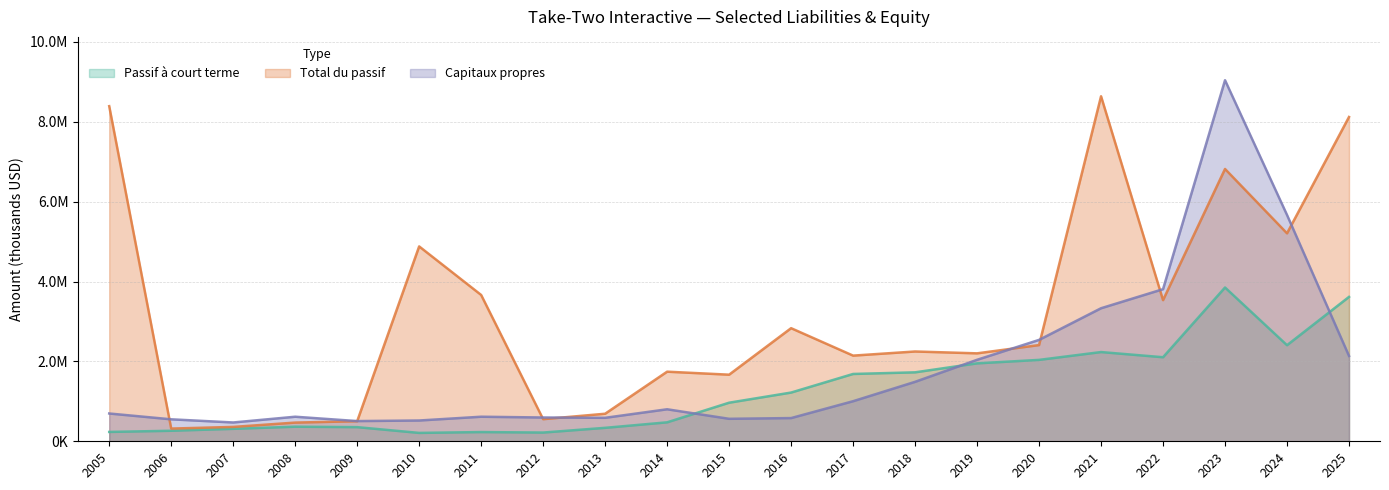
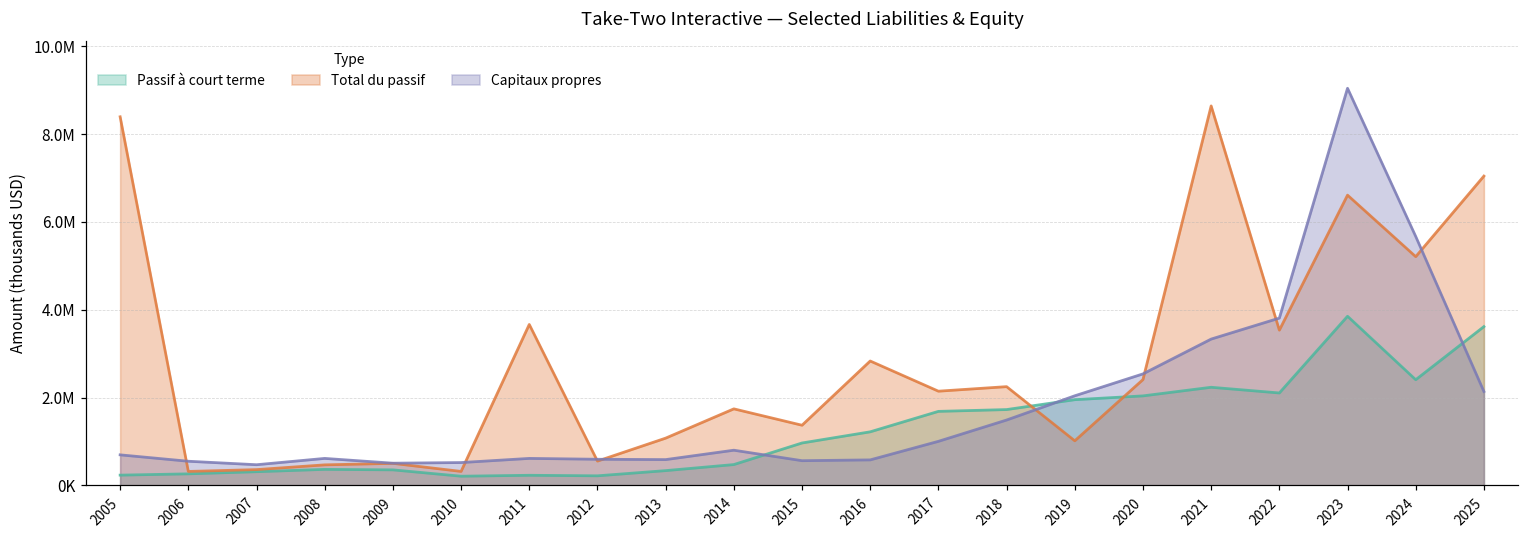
  {
    "Total du passif": {
      "2005": 8400000,
      "2008": 500000,
-     "2010": 4900000,
+     "2010": 300000,
      "2011": 3700000,
-     "2013": 700000,
+     "2013": 1100000,
      "2014": 1700000,
-     "2015": 1700000,
+     "2015": 1400000,
      "2016": 2800000,
      "2017": 2100000,
      "2018": 2200000,
-     "2019": 2200000,
+     "2019": 1000000,
      "2020": 2400000,
      "2021": 8600000,
      "2022": 3500000,
-     "2023": 6800000,
+     "2023": 6600000,
      "2024": 5200000,
-     "2025": 8100000
+     "2025": 7000000
    }
  }
